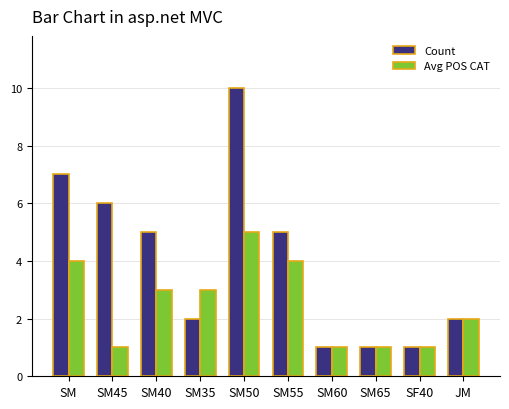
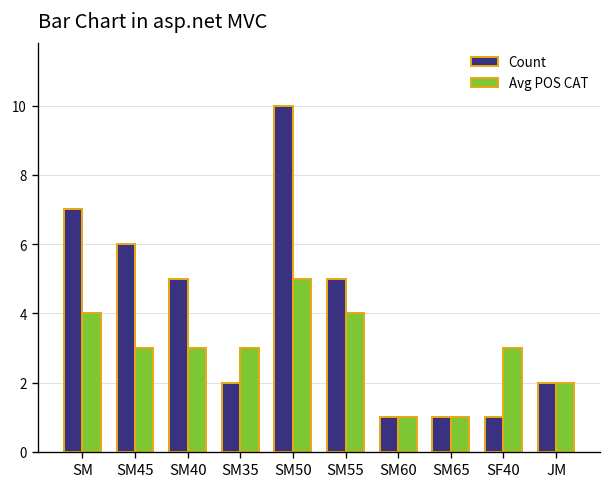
  {
    "Count": {
      "SM": 7,
      "SM45": 6,
      "SM40": 5,
      "SM35": 2,
      "SM50": 10,
      "SM55": 5,
      "SM60": 1,
      "SM65": 1,
      "SF40": 1,
      "JM": 2
    },
    "Avg POS CAT": {
      "SM": 4,
-     "SM45": 1,
+     "SM45": 3,
      "SM40": 3,
      "SM35": 3,
      "SM50": 5,
      "SM55": 4,
      "SM60": 1,
      "SM65": 1,
-     "SF40": 1,
+     "SF40": 3,
      "JM": 2
    }
  }
